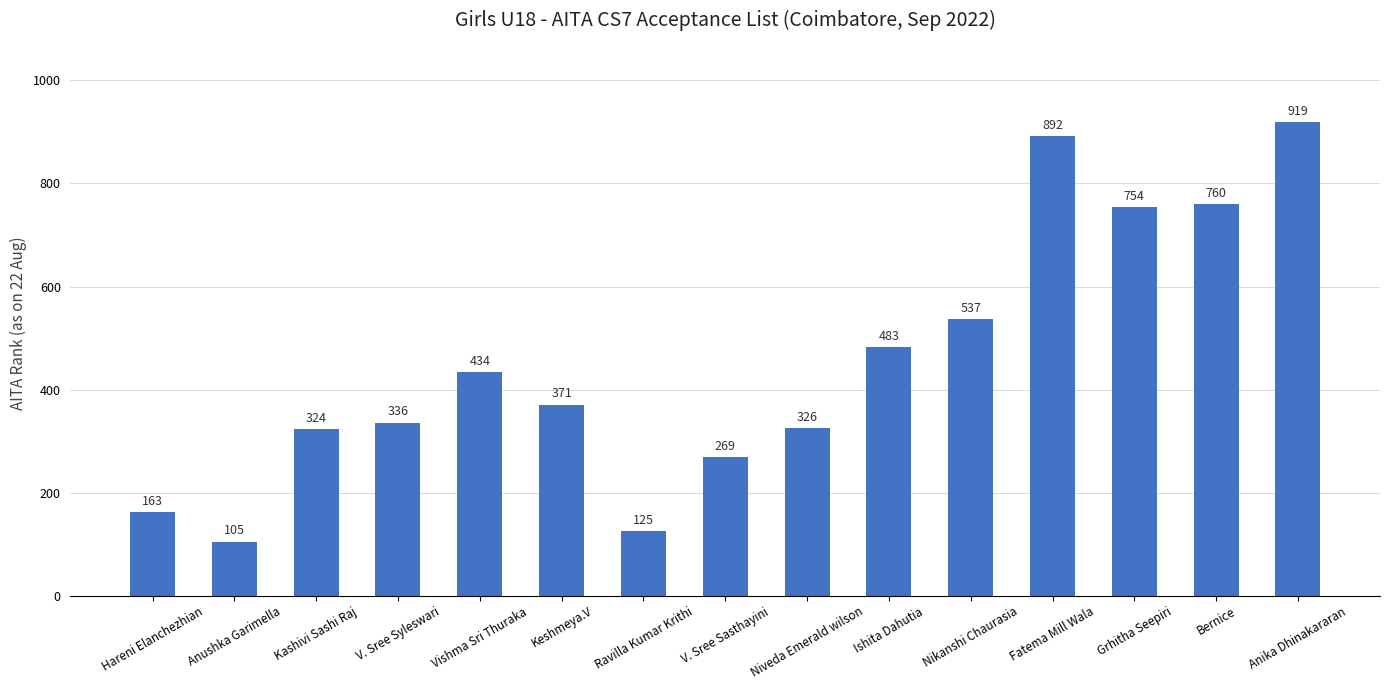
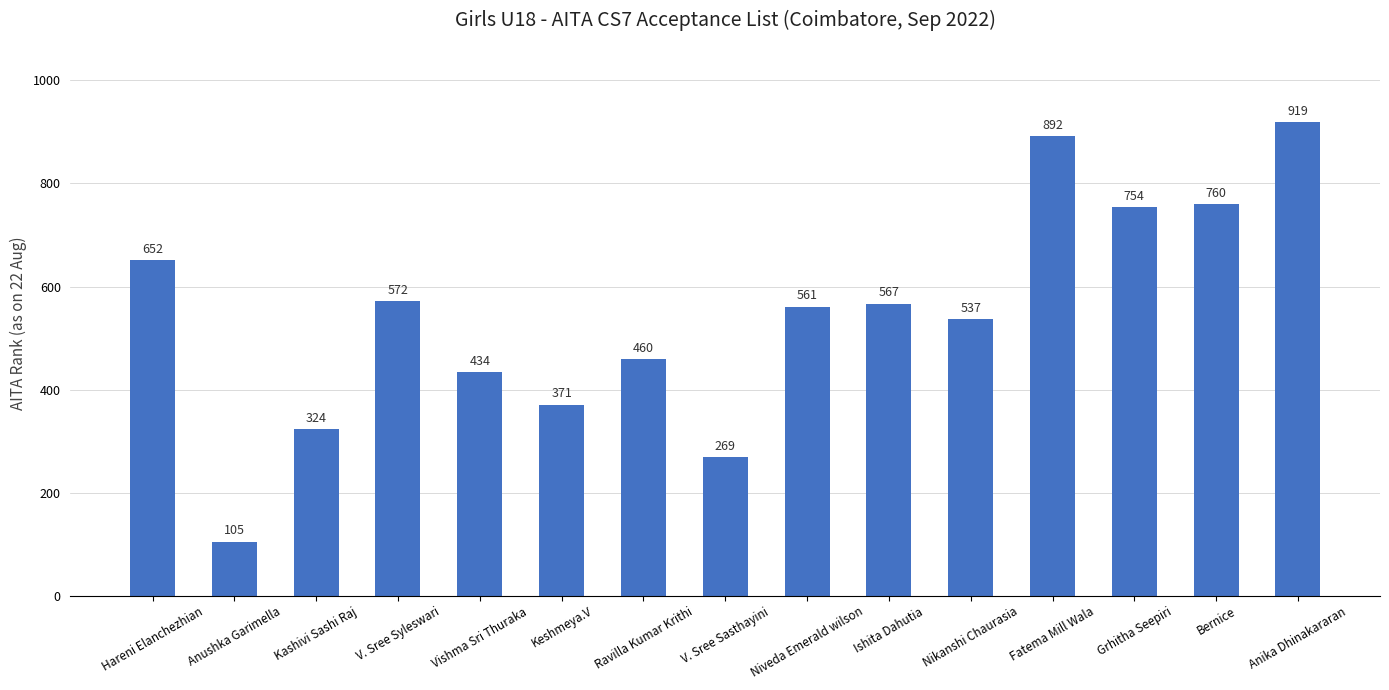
  {
-   "Hareni Elanchezhian": 163,
+   "Hareni Elanchezhian": 652,
    "Anushka Garimella": 105,
    "Kashivi Sashi Raj": 324,
-   "V. Sree Syleswari": 336,
+   "V. Sree Syleswari": 572,
    "Vishma Sri Thuraka": 434,
    "Keshmeya.V": 371,
-   "Ravilla Kumar Krithi": 125,
+   "Ravilla Kumar Krithi": 460,
    "V. Sree Sasthayini": 269,
-   "Niveda Emerald wilson": 326,
-   "Ishita Dahutia": 483,
+   "Niveda Emerald wilson": 561,
+   "Ishita Dahutia": 567,
    "Nikanshi Chaurasia": 537,
    "Fatema Mill Wala": 892,
    "Grhitha Seepiri": 754,
    "Bernice": 760,
    "Anika Dhinakararan": 919
  }
